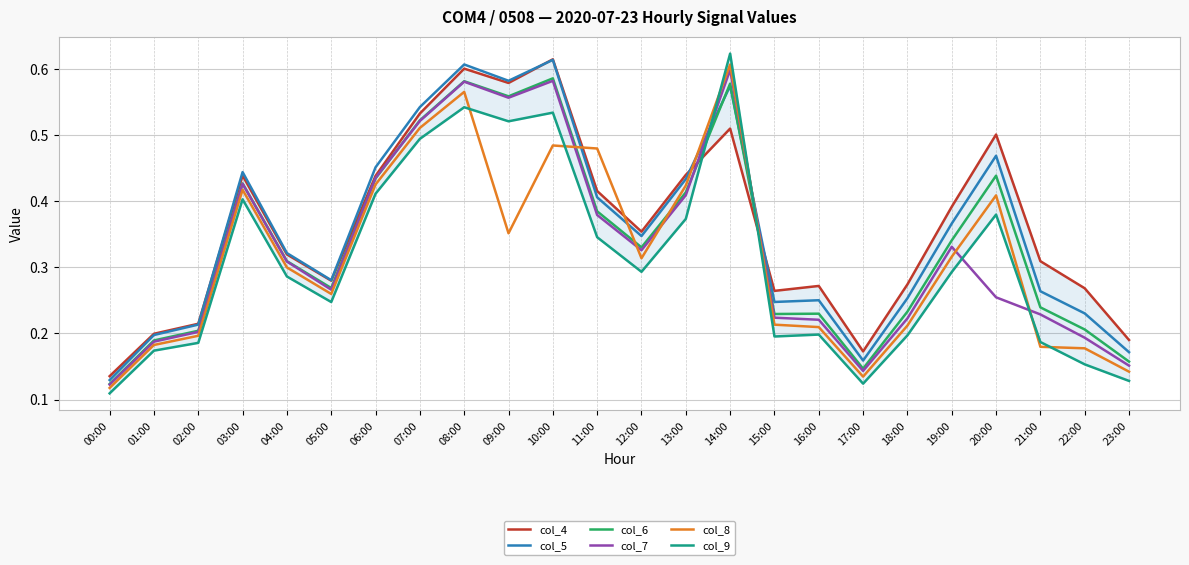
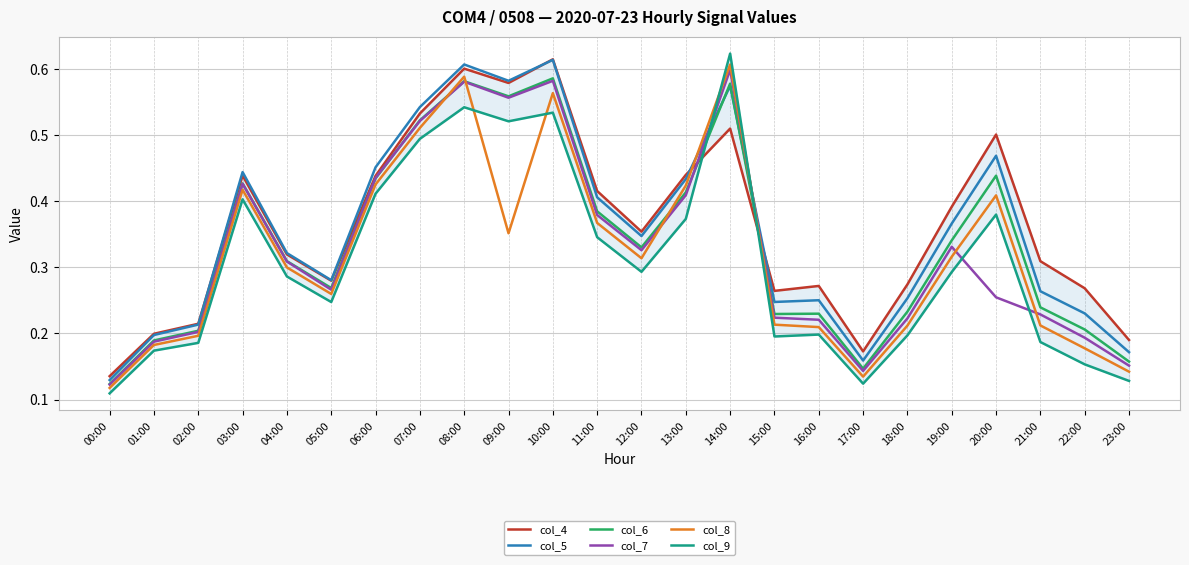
  {
    "col_4": {
      "14:00": 0.51
    },
    "col_7": {
      "11:00": 0.38,
      "12:00": 0.33,
      "13:00": 0.41,
      "14:00": 0.60,
      "15:00": 0.22,
      "16:00": 0.22,
      "18:00": 0.22,
      "19:00": 0.33,
      "20:00": 0.25,
      "21:00": 0.23,
      "22:00": 0.19,
      "23:00": 0.15
    },
    "col_8": {
      "00:00": 0.12,
      "01:00": 0.18,
      "02:00": 0.20,
      "03:00": 0.42,
      "04:00": 0.30,
      "05:00": 0.26,
      "06:00": 0.43,
      "07:00": 0.51,
-     "08:00": 0.57,
+     "08:00": 0.59,
      "09:00": 0.35,
-     "10:00": 0.48,
-     "11:00": 0.48,
+     "10:00": 0.56,
+     "11:00": 0.37,
      "12:00": 0.31,
      "13:00": 0.42,
      "14:00": 0.61,
      "15:00": 0.21,
      "16:00": 0.21,
      "17:00": 0.13,
      "18:00": 0.21,
      "19:00": 0.32,
      "20:00": 0.41,
-     "21:00": 0.18,
+     "21:00": 0.21,
      "22:00": 0.18,
      "23:00": 0.14
    }
  }
